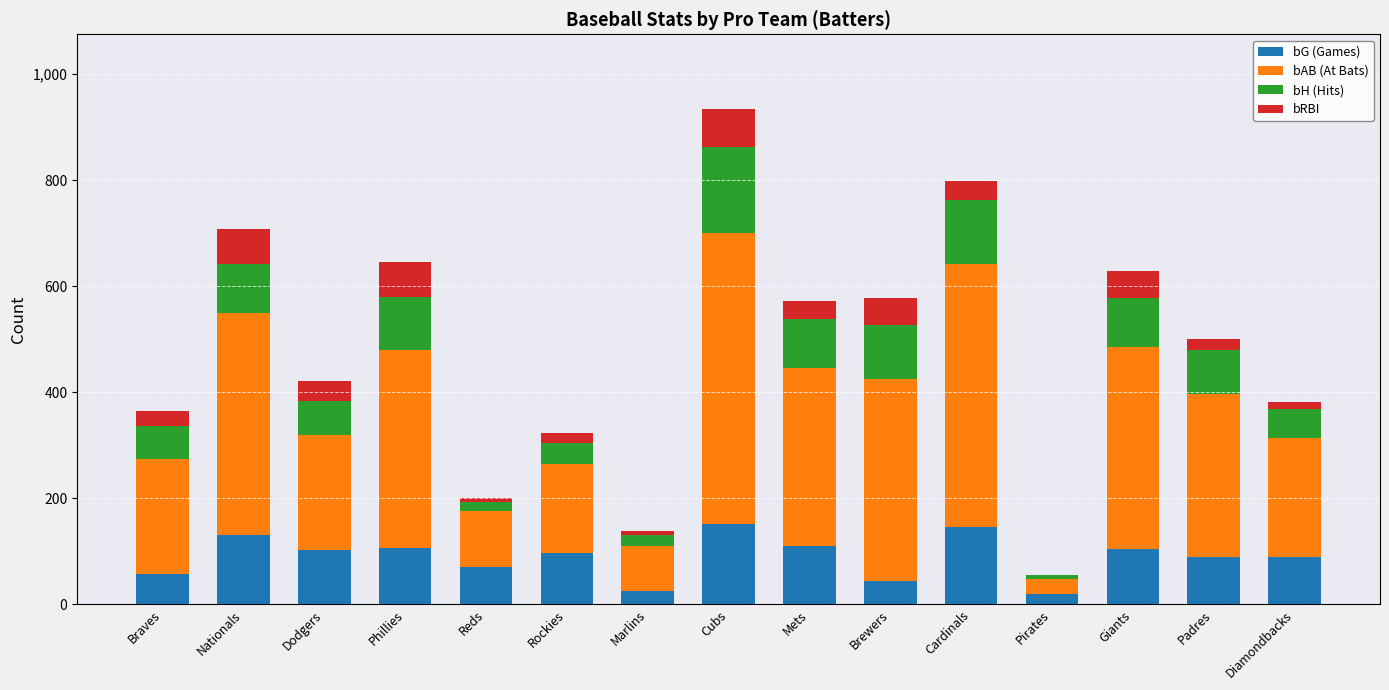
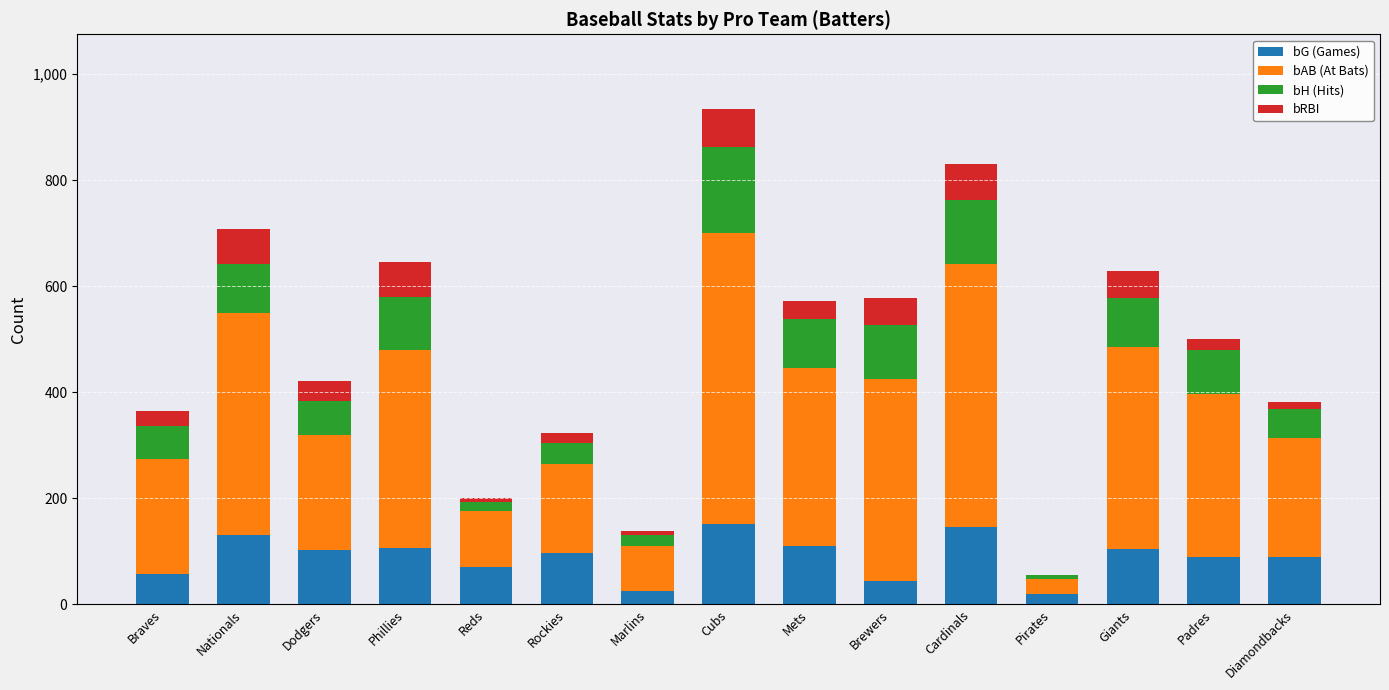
  {
    "bG (Games)": {
      "Braves": 60,
      "Nationals": 130,
      "Dodgers": 100,
      "Phillies": 110,
      "Reds": 70,
      "Rockies": 100,
      "Marlins": 30,
      "Cubs": 150,
      "Mets": 110,
      "Brewers": 40,
      "Cardinals": 150,
      "Pirates": 20,
      "Giants": 100,
      "Padres": 90,
      "Diamondbacks": 90
    },
    "bAB (At Bats)": {
      "Braves": 220,
      "Nationals": 420,
      "Dodgers": 220,
      "Phillies": 370,
      "Reds": 110,
      "Rockies": 170,
      "Marlins": 80,
      "Cubs": 550,
      "Mets": 340,
      "Brewers": 380,
      "Cardinals": 500,
      "Pirates": 30,
      "Giants": 380,
      "Padres": 310,
      "Diamondbacks": 220
    },
    "bH (Hits)": {
      "Braves": 60,
      "Nationals": 90,
      "Dodgers": 60,
      "Phillies": 100,
      "Reds": 20,
      "Rockies": 40,
      "Marlins": 20,
      "Cubs": 160,
      "Mets": 90,
      "Brewers": 100,
      "Cardinals": 120,
      "Pirates": 10,
      "Giants": 90,
      "Padres": 80,
      "Diamondbacks": 60
    },
    "bRBI": {
      "Braves": 30,
      "Nationals": 70,
      "Dodgers": 40,
      "Phillies": 70,
      "Reds": 10,
      "Rockies": 20,
      "Marlins": 10,
      "Cubs": 70,
      "Mets": 40,
      "Brewers": 50,
-     "Cardinals": 40,
+     "Cardinals": 70,
      "Giants": 50,
      "Padres": 20,
      "Diamondbacks": 10
    }
  }
